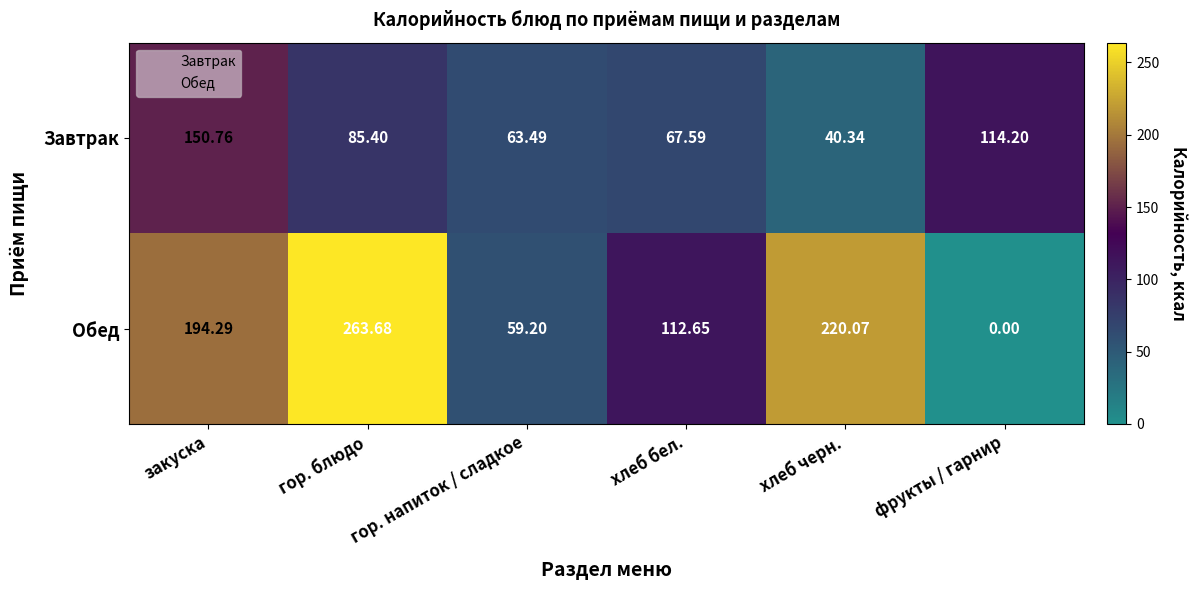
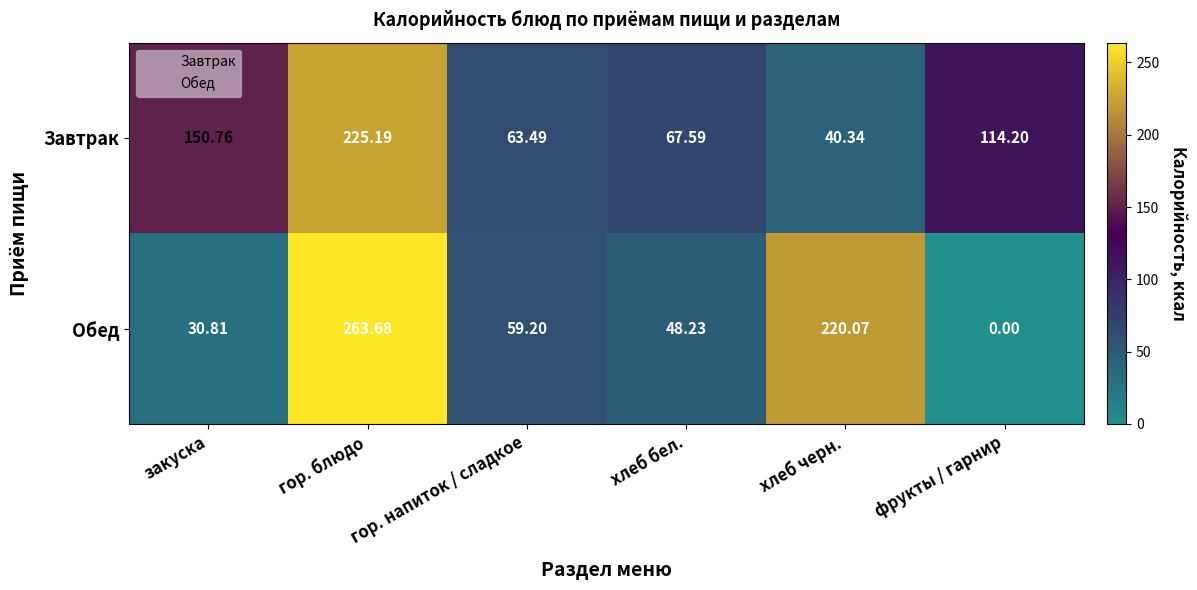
  {
    "Завтрак": {
      "закуска": 150.76,
-     "гор. блюдо": 85.40,
+     "гор. блюдо": 225.19,
      "гор. напиток / сладкое": 63.49,
      "хлеб бел.": 67.59,
      "хлеб черн.": 40.34,
      "фрукты / гарнир": 114.20
    },
    "Обед": {
-     "закуска": 194.29,
+     "закуска": 30.81,
      "гор. блюдо": 263.68,
      "гор. напиток / сладкое": 59.20,
-     "хлеб бел.": 112.65,
+     "хлеб бел.": 48.23,
      "хлеб черн.": 220.07,
      "фрукты / гарнир": 0.00
    }
  }
